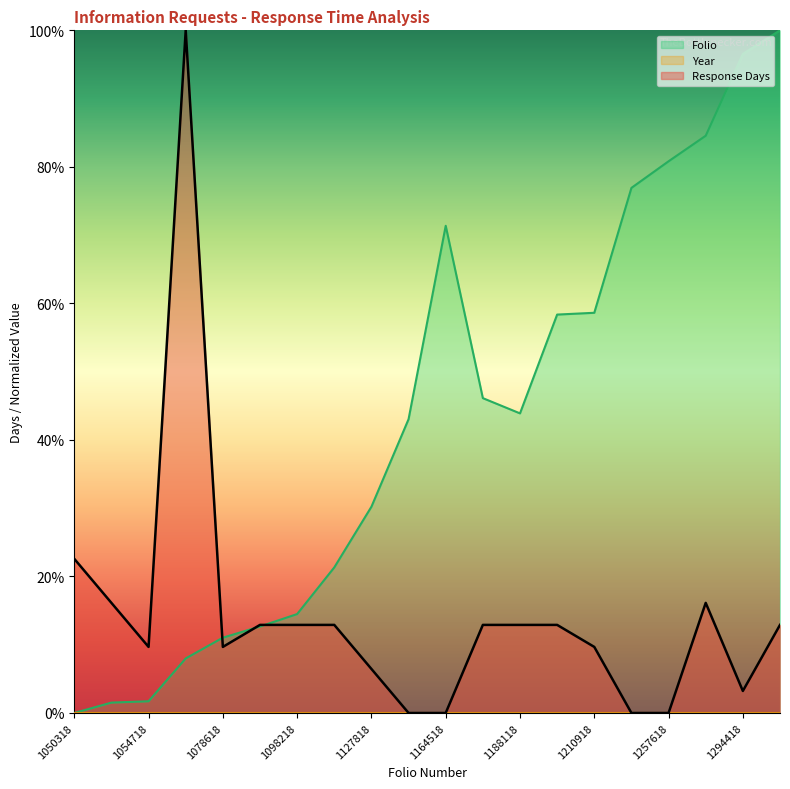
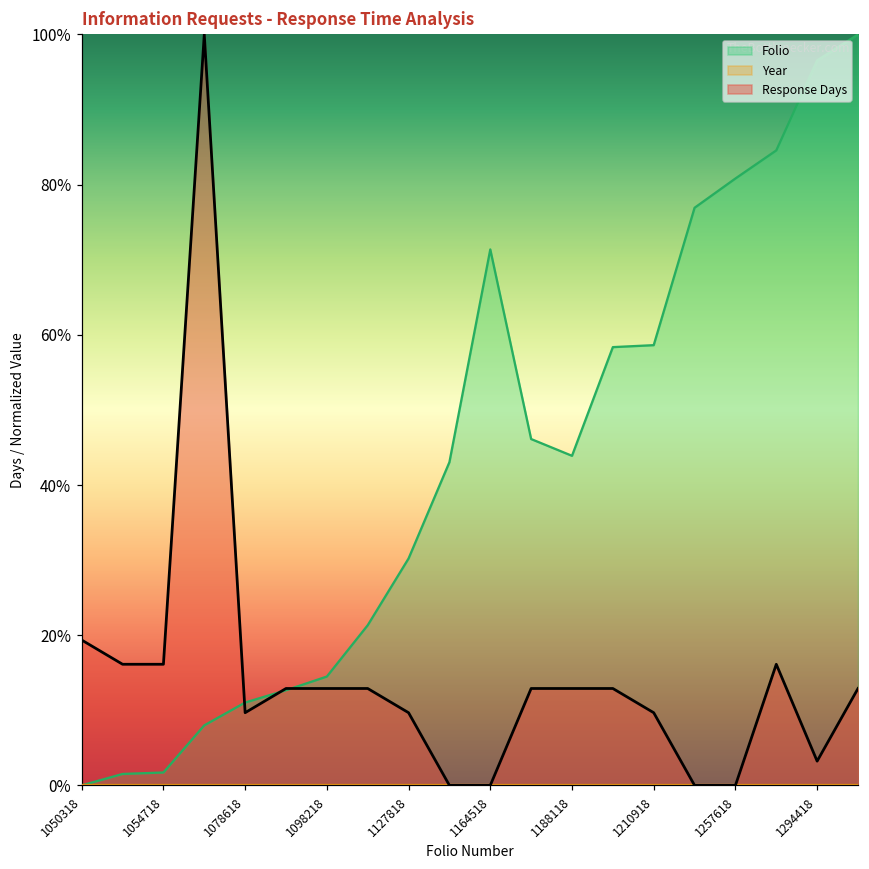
  {
    "Folio": {
      "1054718": "2%",
      "1078618": "11%",
      "1098218": "14%",
      "1127818": "30%",
      "1164518": "71%",
      "1188118": "44%",
      "1210918": "59%",
      "1257618": "81%"
    },
    "Year": {
      "1054718": "0%",
      "1078618": "0%",
      "1098218": "0%",
      "1127818": "0%",
      "1188118": "0%",
      "1210918": "0%",
      "1294418": "0%"
    },
    "Response Days": {
-     "1050318": "23%",
-     "1054718": "10%",
+     "1050318": "19%",
+     "1054718": "16%",
      "1078618": "10%",
      "1098218": "13%",
-     "1127818": "6%",
+     "1127818": "10%",
      "1188118": "13%",
      "1210918": "10%",
      "1294418": "3%"
    }
  }
